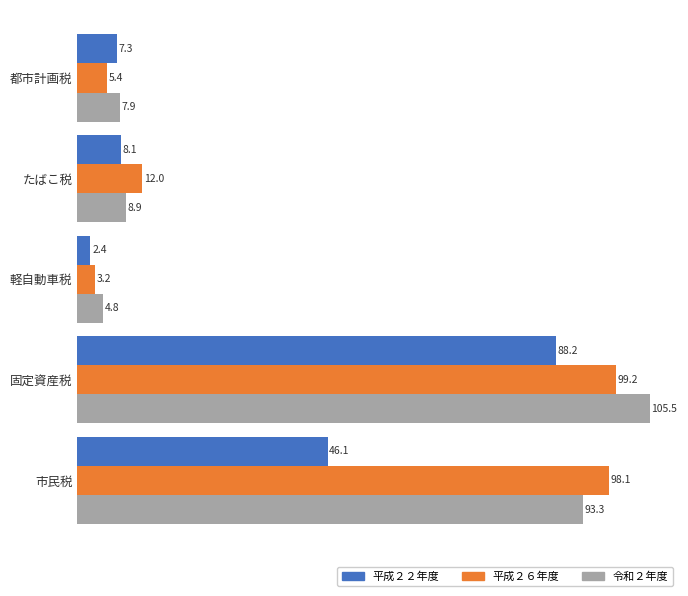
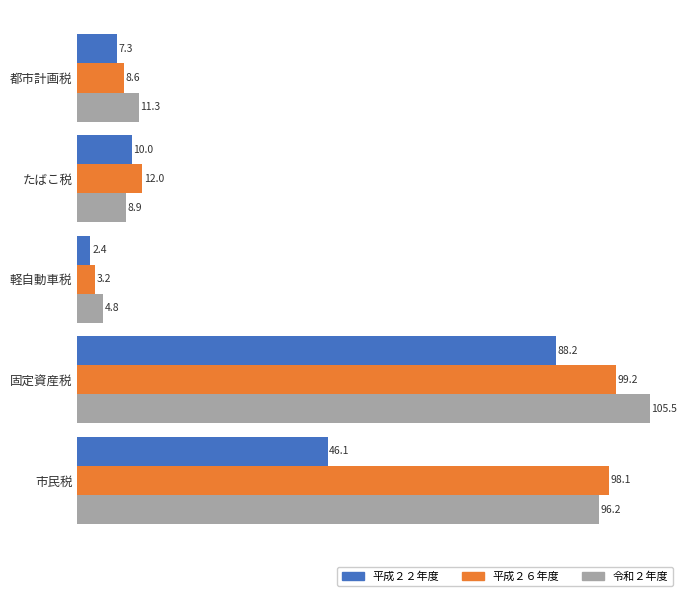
  {
    "平成２２年度": {
      "都市計画税": 7.3,
-     "たばこ税": 8.1,
+     "たばこ税": 10.0,
      "軽自動車税": 2.4,
      "固定資産税": 88.2,
      "市民税": 46.1
    },
    "平成２６年度": {
-     "都市計画税": 5.4,
+     "都市計画税": 8.6,
      "たばこ税": 12.0,
      "軽自動車税": 3.2,
      "固定資産税": 99.2,
      "市民税": 98.1
    },
    "令和２年度": {
-     "都市計画税": 7.9,
+     "都市計画税": 11.3,
      "たばこ税": 8.9,
      "軽自動車税": 4.8,
      "固定資産税": 105.5,
-     "市民税": 93.3
+     "市民税": 96.2
    }
  }
